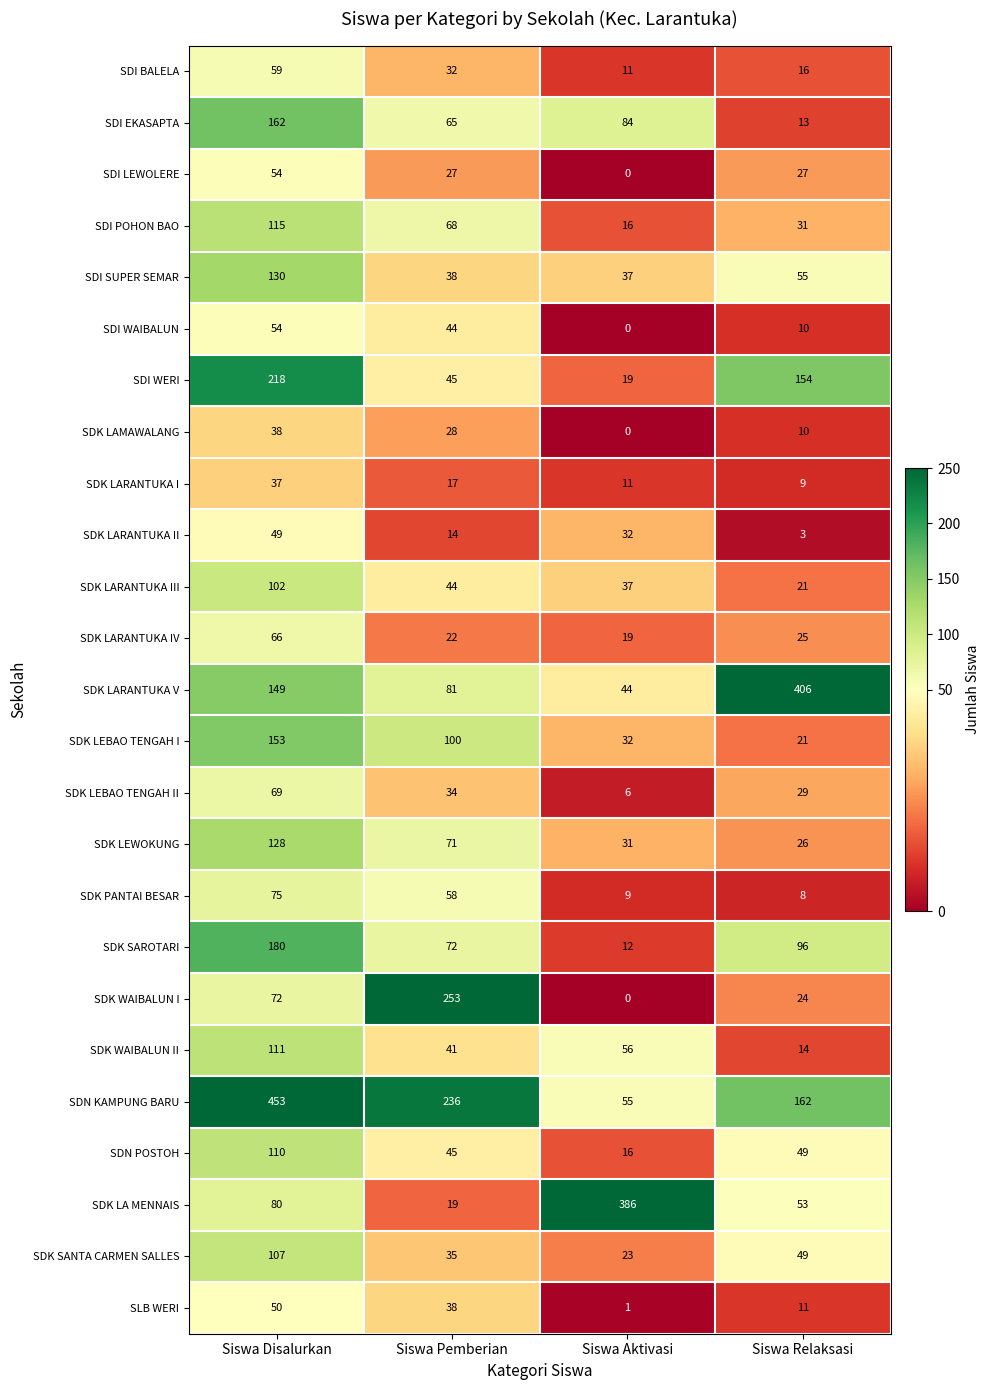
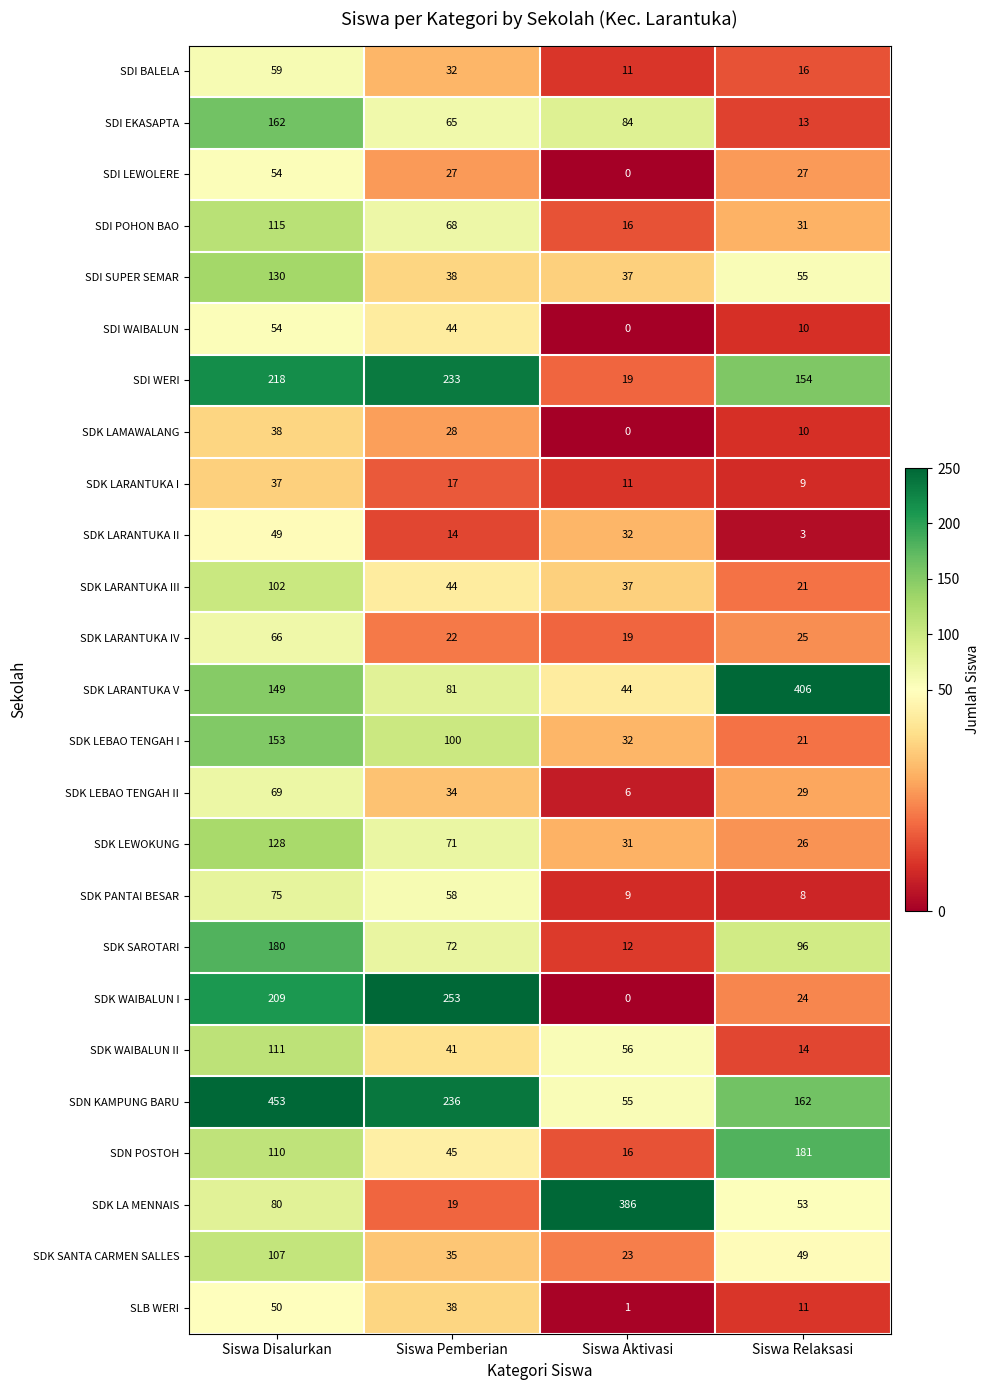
  {
    "SDI BALELA": {
      "Siswa Disalurkan": 59,
      "Siswa Pemberian": 32,
      "Siswa Aktivasi": 11,
      "Siswa Relaksasi": 16
    },
    "SDI EKASAPTA": {
      "Siswa Disalurkan": 162,
      "Siswa Pemberian": 65,
      "Siswa Aktivasi": 84,
      "Siswa Relaksasi": 13
    },
    "SDI LEWOLERE": {
      "Siswa Disalurkan": 54,
      "Siswa Pemberian": 27,
      "Siswa Aktivasi": 0,
      "Siswa Relaksasi": 27
    },
    "SDI POHON BAO": {
      "Siswa Disalurkan": 115,
      "Siswa Pemberian": 68,
      "Siswa Aktivasi": 16,
      "Siswa Relaksasi": 31
    },
    "SDI SUPER SEMAR": {
      "Siswa Disalurkan": 130,
      "Siswa Pemberian": 38,
      "Siswa Aktivasi": 37,
      "Siswa Relaksasi": 55
    },
    "SDI WAIBALUN": {
      "Siswa Disalurkan": 54,
      "Siswa Pemberian": 44,
      "Siswa Aktivasi": 0,
      "Siswa Relaksasi": 10
    },
    "SDI WERI": {
      "Siswa Disalurkan": 218,
-     "Siswa Pemberian": 45,
+     "Siswa Pemberian": 233,
      "Siswa Aktivasi": 19,
      "Siswa Relaksasi": 154
    },
    "SDK LAMAWALANG": {
      "Siswa Disalurkan": 38,
      "Siswa Pemberian": 28,
      "Siswa Aktivasi": 0,
      "Siswa Relaksasi": 10
    },
    "SDK LARANTUKA I": {
      "Siswa Disalurkan": 37,
      "Siswa Pemberian": 17,
      "Siswa Aktivasi": 11,
      "Siswa Relaksasi": 9
    },
    "SDK LARANTUKA II": {
      "Siswa Disalurkan": 49,
      "Siswa Pemberian": 14,
      "Siswa Aktivasi": 32,
      "Siswa Relaksasi": 3
    },
    "SDK LARANTUKA III": {
      "Siswa Disalurkan": 102,
      "Siswa Pemberian": 44,
      "Siswa Aktivasi": 37,
      "Siswa Relaksasi": 21
    },
    "SDK LARANTUKA IV": {
      "Siswa Disalurkan": 66,
      "Siswa Pemberian": 22,
      "Siswa Aktivasi": 19,
      "Siswa Relaksasi": 25
    },
    "SDK LARANTUKA V": {
      "Siswa Disalurkan": 149,
      "Siswa Pemberian": 81,
      "Siswa Aktivasi": 44,
      "Siswa Relaksasi": 406
    },
    "SDK LEBAO TENGAH I": {
      "Siswa Disalurkan": 153,
      "Siswa Pemberian": 100,
      "Siswa Aktivasi": 32,
      "Siswa Relaksasi": 21
    },
    "SDK LEBAO TENGAH II": {
      "Siswa Disalurkan": 69,
      "Siswa Pemberian": 34,
      "Siswa Aktivasi": 6,
      "Siswa Relaksasi": 29
    },
    "SDK LEWOKUNG": {
      "Siswa Disalurkan": 128,
      "Siswa Pemberian": 71,
      "Siswa Aktivasi": 31,
      "Siswa Relaksasi": 26
    },
    "SDK PANTAI BESAR": {
      "Siswa Disalurkan": 75,
      "Siswa Pemberian": 58,
      "Siswa Aktivasi": 9,
      "Siswa Relaksasi": 8
    },
    "SDK SAROTARI": {
      "Siswa Disalurkan": 180,
      "Siswa Pemberian": 72,
      "Siswa Aktivasi": 12,
      "Siswa Relaksasi": 96
    },
    "SDK WAIBALUN I": {
-     "Siswa Disalurkan": 72,
+     "Siswa Disalurkan": 209,
      "Siswa Pemberian": 253,
      "Siswa Aktivasi": 0,
      "Siswa Relaksasi": 24
    },
    "SDK WAIBALUN II": {
      "Siswa Disalurkan": 111,
      "Siswa Pemberian": 41,
      "Siswa Aktivasi": 56,
      "Siswa Relaksasi": 14
    },
    "SDN KAMPUNG BARU": {
      "Siswa Disalurkan": 453,
      "Siswa Pemberian": 236,
      "Siswa Aktivasi": 55,
      "Siswa Relaksasi": 162
    },
    "SDN POSTOH": {
      "Siswa Disalurkan": 110,
      "Siswa Pemberian": 45,
      "Siswa Aktivasi": 16,
-     "Siswa Relaksasi": 49
+     "Siswa Relaksasi": 181
    },
    "SDK LA MENNAIS": {
      "Siswa Disalurkan": 80,
      "Siswa Pemberian": 19,
      "Siswa Aktivasi": 386,
      "Siswa Relaksasi": 53
    },
    "SDK SANTA CARMEN SALLES": {
      "Siswa Disalurkan": 107,
      "Siswa Pemberian": 35,
      "Siswa Aktivasi": 23,
      "Siswa Relaksasi": 49
    },
    "SLB WERI": {
      "Siswa Disalurkan": 50,
      "Siswa Pemberian": 38,
      "Siswa Aktivasi": 1,
      "Siswa Relaksasi": 11
    }
  }
